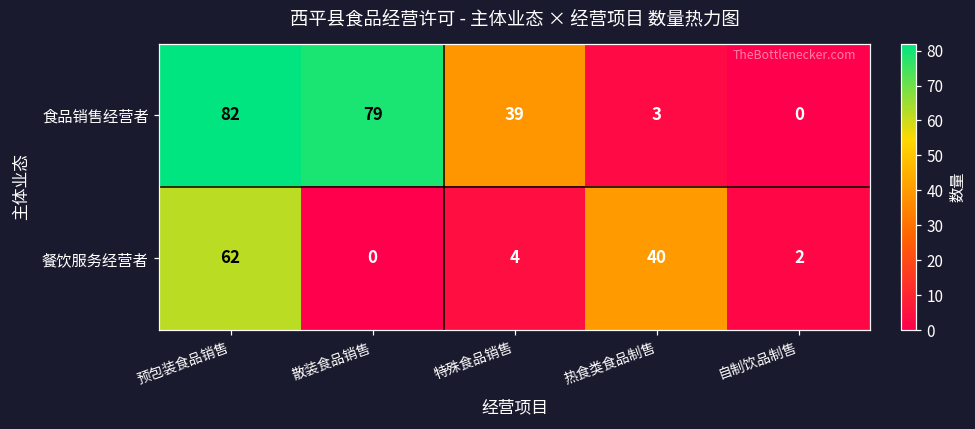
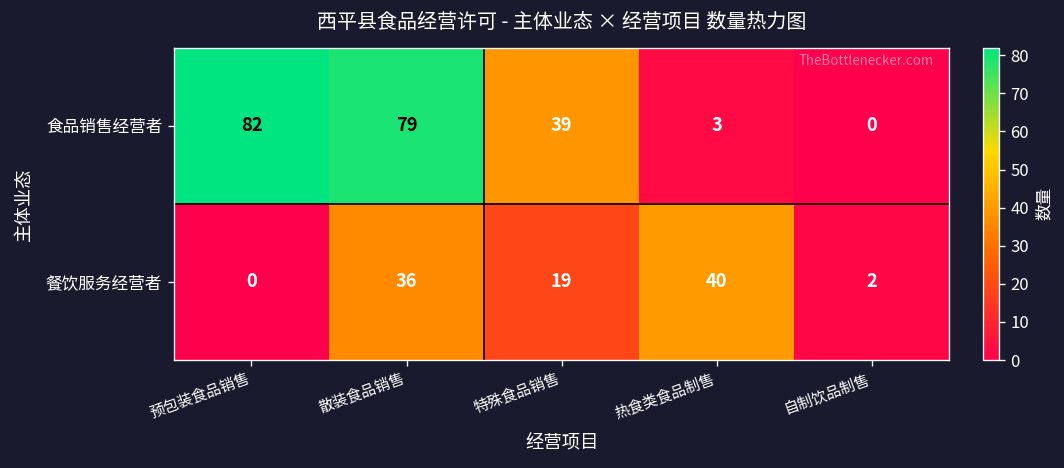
  {
    "食品销售经营者": {
      "预包装食品销售": 82,
      "散装食品销售": 79,
      "特殊食品销售": 39,
      "热食类食品制售": 3
    },
    "餐饮服务经营者": {
-     "预包装食品销售": 62,
-     "散装食品销售": 0,
-     "特殊食品销售": 4,
+     "预包装食品销售": 0,
+     "散装食品销售": 36,
+     "特殊食品销售": 19,
      "热食类食品制售": 40,
      "自制饮品制售": 2
    }
  }
